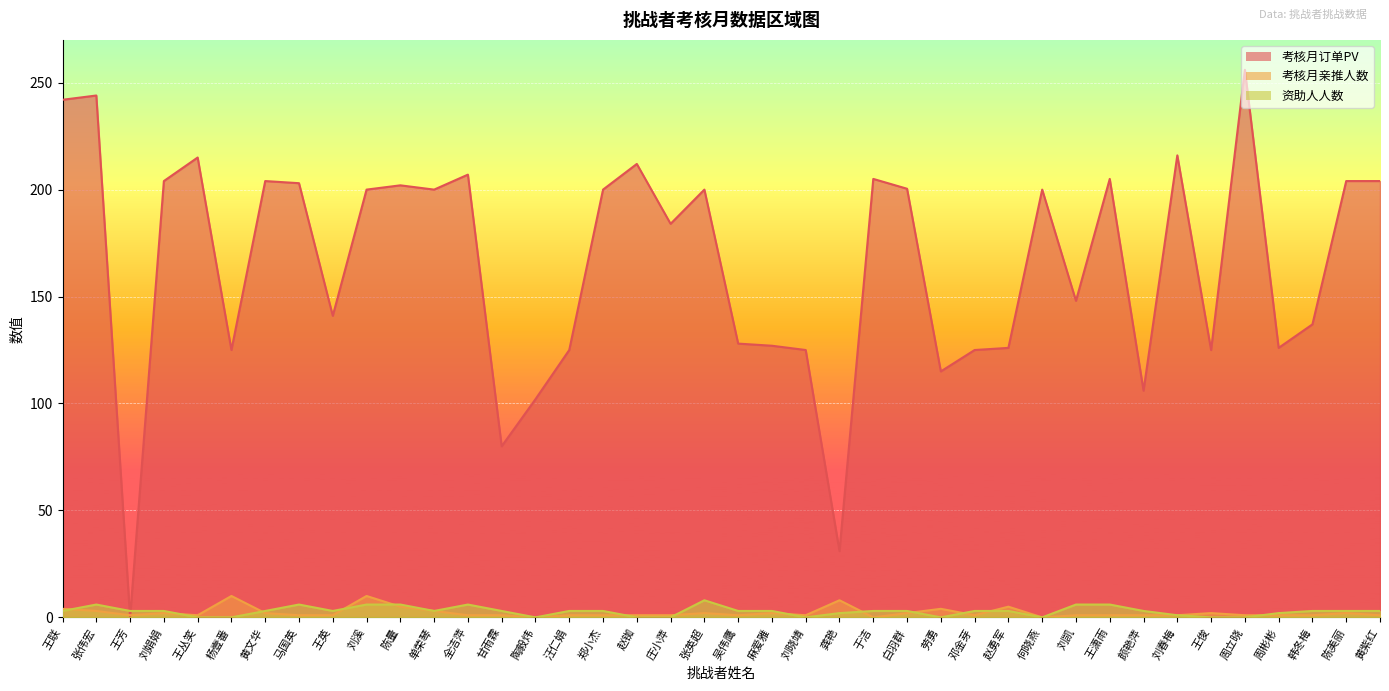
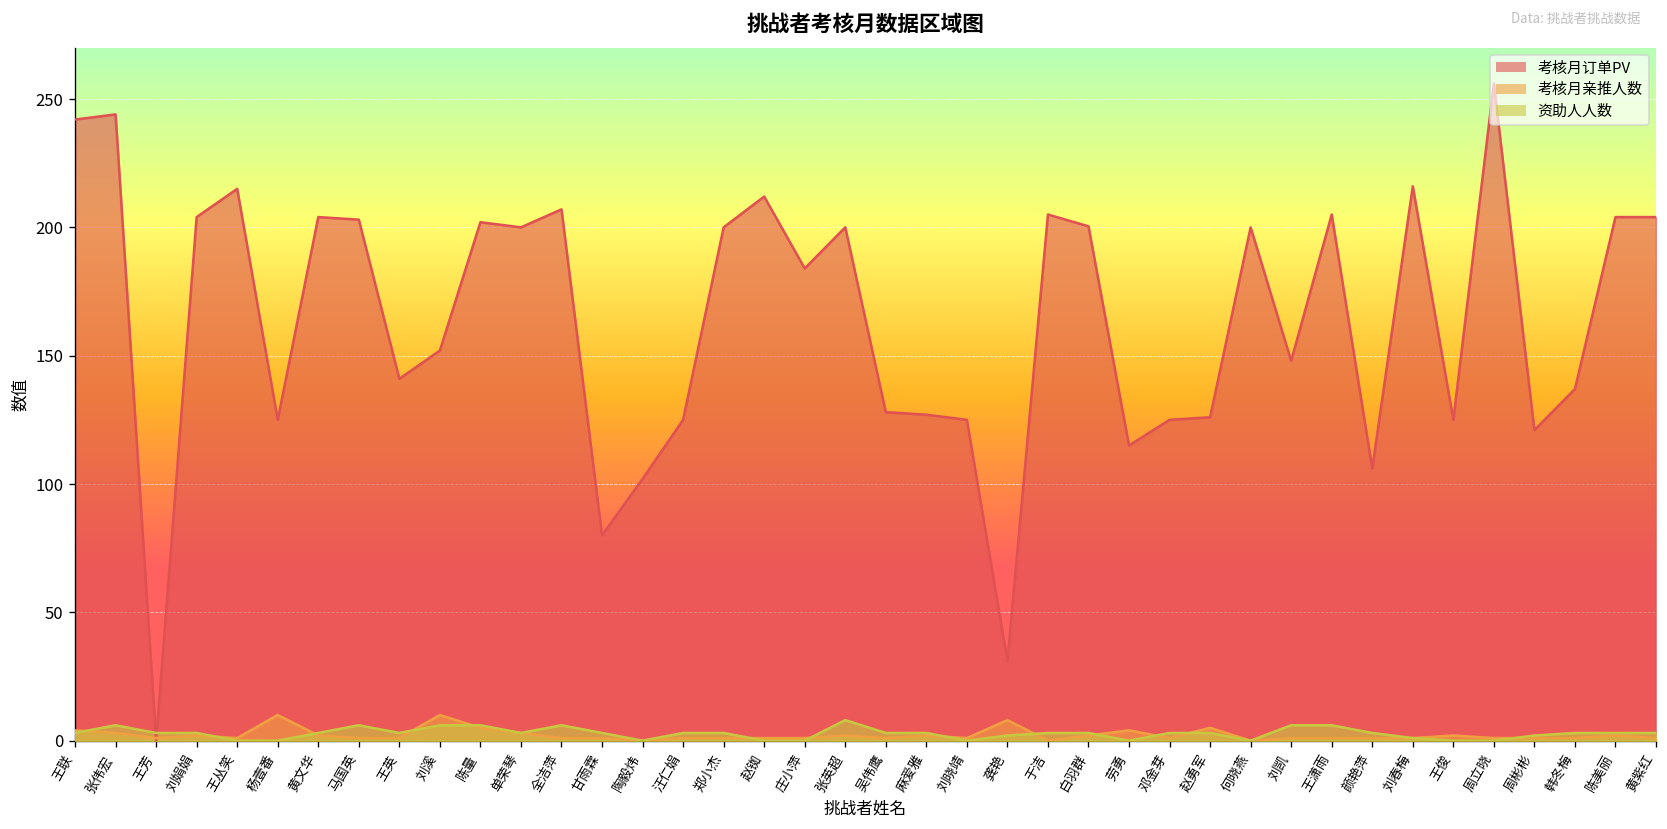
  {
    "考核月订单PV": {
      "王联": 242,
      "张伟宏": 244,
      "刘娟娟": 204,
      "王丛笑": 215,
      "杨壹番": 125,
      "黄文华": 204,
      "马国英": 203,
      "王英": 141,
-     "刘溪": 200,
+     "刘溪": 152,
      "陈量": 202,
      "单荣琴": 200,
      "全洁萍": 207,
      "甘雨霖": 80,
      "陶毅炜": 102,
      "汪仁娟": 125,
      "郑小杰": 200,
      "赵铷": 212,
      "庄小萍": 184,
      "张英超": 200,
      "吴伟鹰": 128,
      "麻爱雅": 127,
      "刘晓靖": 125,
      "龚艳": 31,
      "于洁": 205,
      "白羽群": 200,
      "劳勇": 115,
      "邓金芽": 125,
      "赵勇军": 126,
      "何晓燕": 200,
      "刘凯": 148,
      "王潇雨": 205,
      "颜艳萍": 106,
      "刘春梅": 216,
      "王俊": 125,
-     "周彬彬": 126,
+     "周彬彬": 121,
      "韩冬梅": 137,
      "陈美丽": 204,
      "黄紫红": 204
    }
  }
